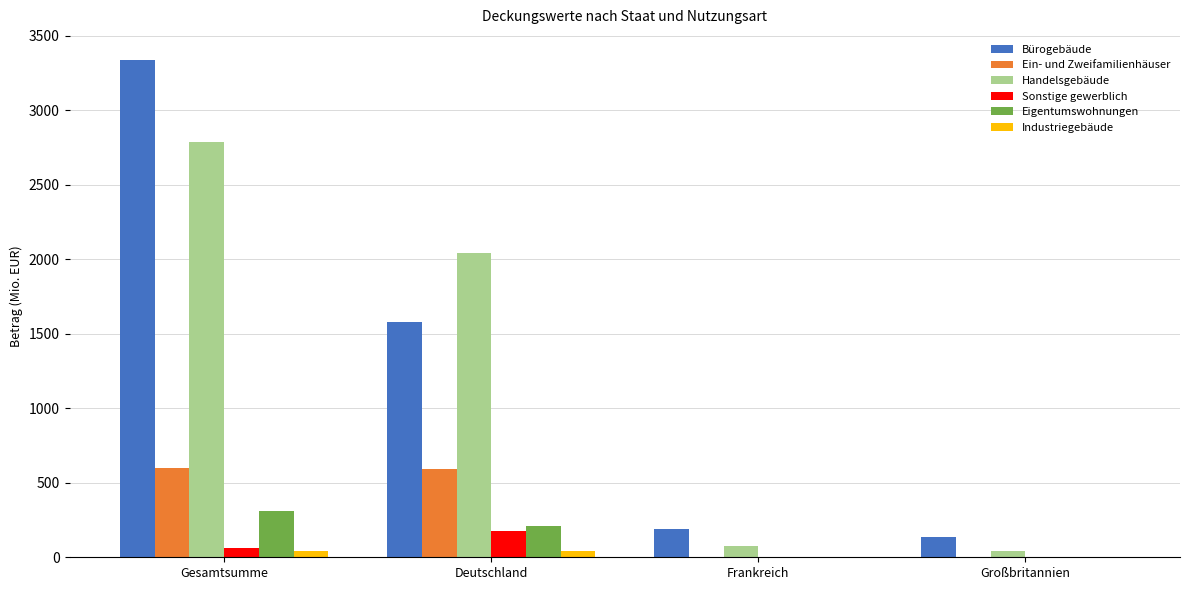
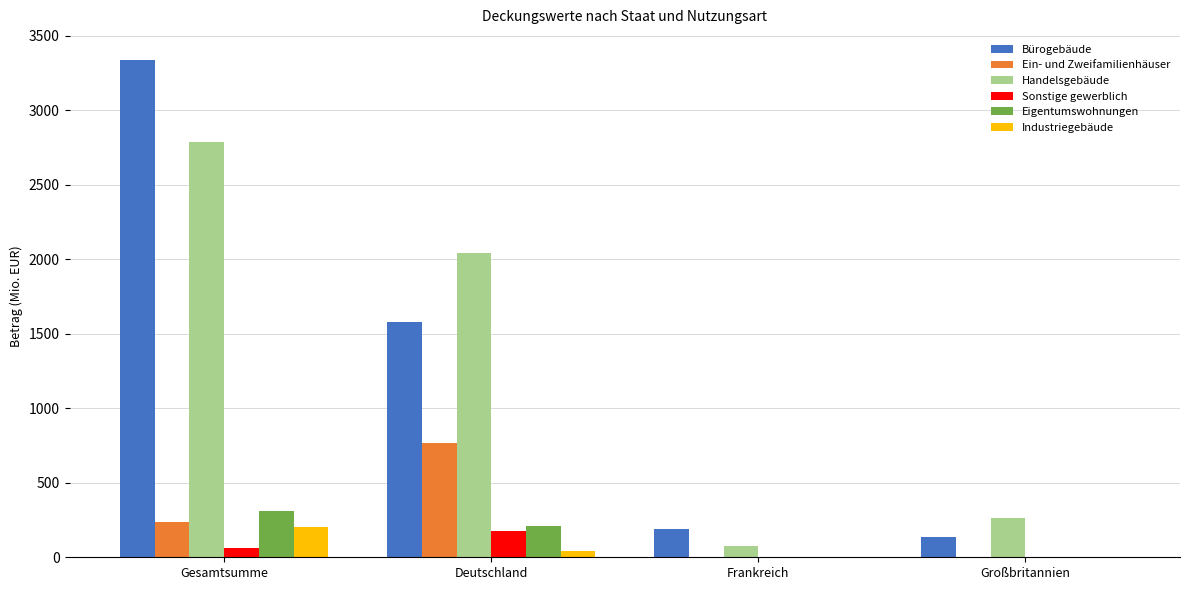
  {
    "Bürogebäude": {
      "Gesamtsumme": 3340,
      "Deutschland": 1580,
      "Frankreich": 190,
      "Großbritannien": 130
    },
    "Ein- und Zweifamilienhäuser": {
-     "Gesamtsumme": 600,
-     "Deutschland": 590,
+     "Gesamtsumme": 240,
+     "Deutschland": 760,
      "Großbritannien": 0
    },
    "Handelsgebäude": {
      "Gesamtsumme": 2790,
      "Deutschland": 2040,
      "Frankreich": 80,
-     "Großbritannien": 40
+     "Großbritannien": 260
    },
    "Sonstige gewerblich": {
      "Gesamtsumme": 60,
      "Deutschland": 170,
      "Frankreich": 0,
      "Großbritannien": 0
    },
    "Eigentumswohnungen": {
      "Gesamtsumme": 310,
      "Deutschland": 210,
      "Großbritannien": 0
    },
    "Industriegebäude": {
-     "Gesamtsumme": 40,
+     "Gesamtsumme": 200,
      "Deutschland": 40,
      "Frankreich": 0,
      "Großbritannien": 0
    }
  }
